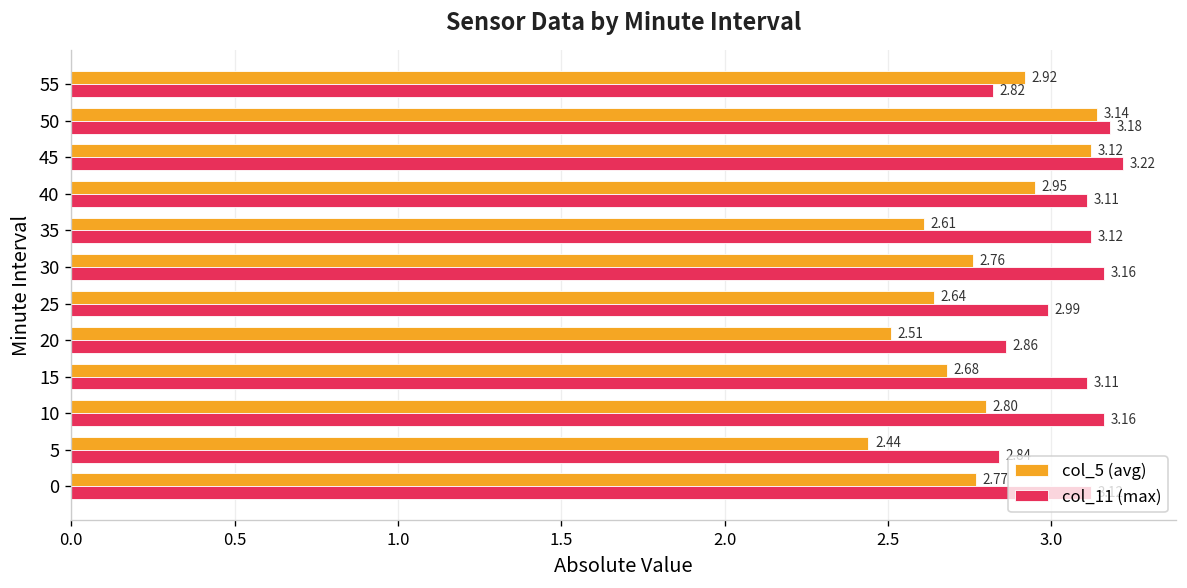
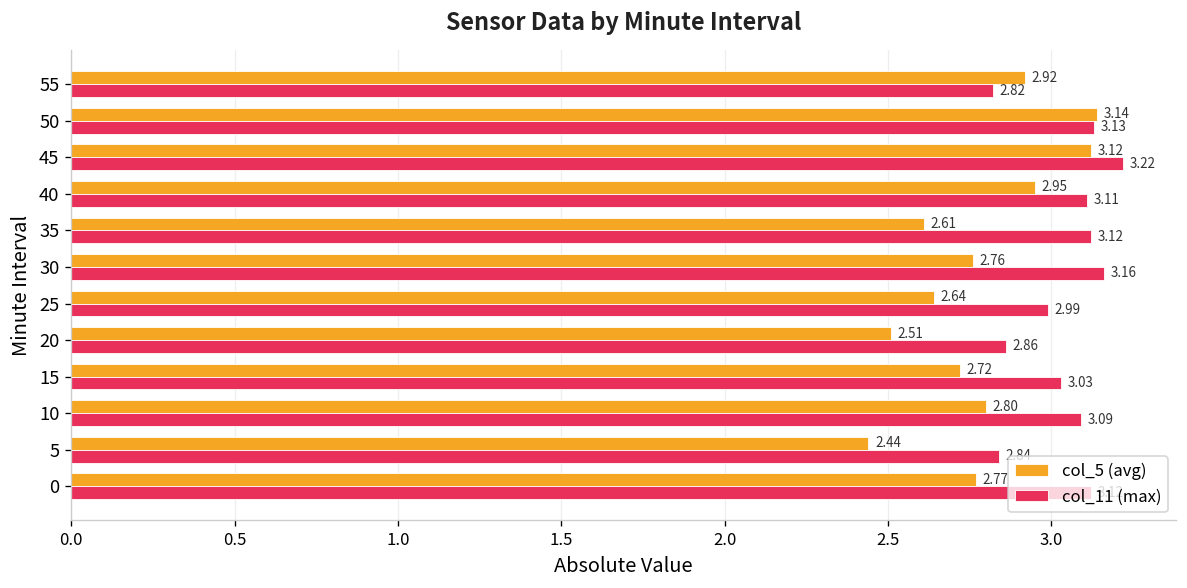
  {
    "col_5 (avg)": {
      "55": 2.92,
      "50": 3.14,
      "45": 3.12,
      "40": 2.95,
      "35": 2.61,
      "30": 2.76,
      "25": 2.64,
      "20": 2.51,
-     "15": 2.68,
+     "15": 2.72,
      "10": 2.80,
      "5": 2.44
    },
    "col_11 (max)": {
      "55": 2.82,
-     "50": 3.18,
+     "50": 3.13,
      "45": 3.22,
      "40": 3.11,
      "35": 3.12,
      "30": 3.16,
      "25": 2.99,
      "20": 2.86,
-     "15": 3.11,
-     "10": 3.16
+     "15": 3.03,
+     "10": 3.09
    }
  }
